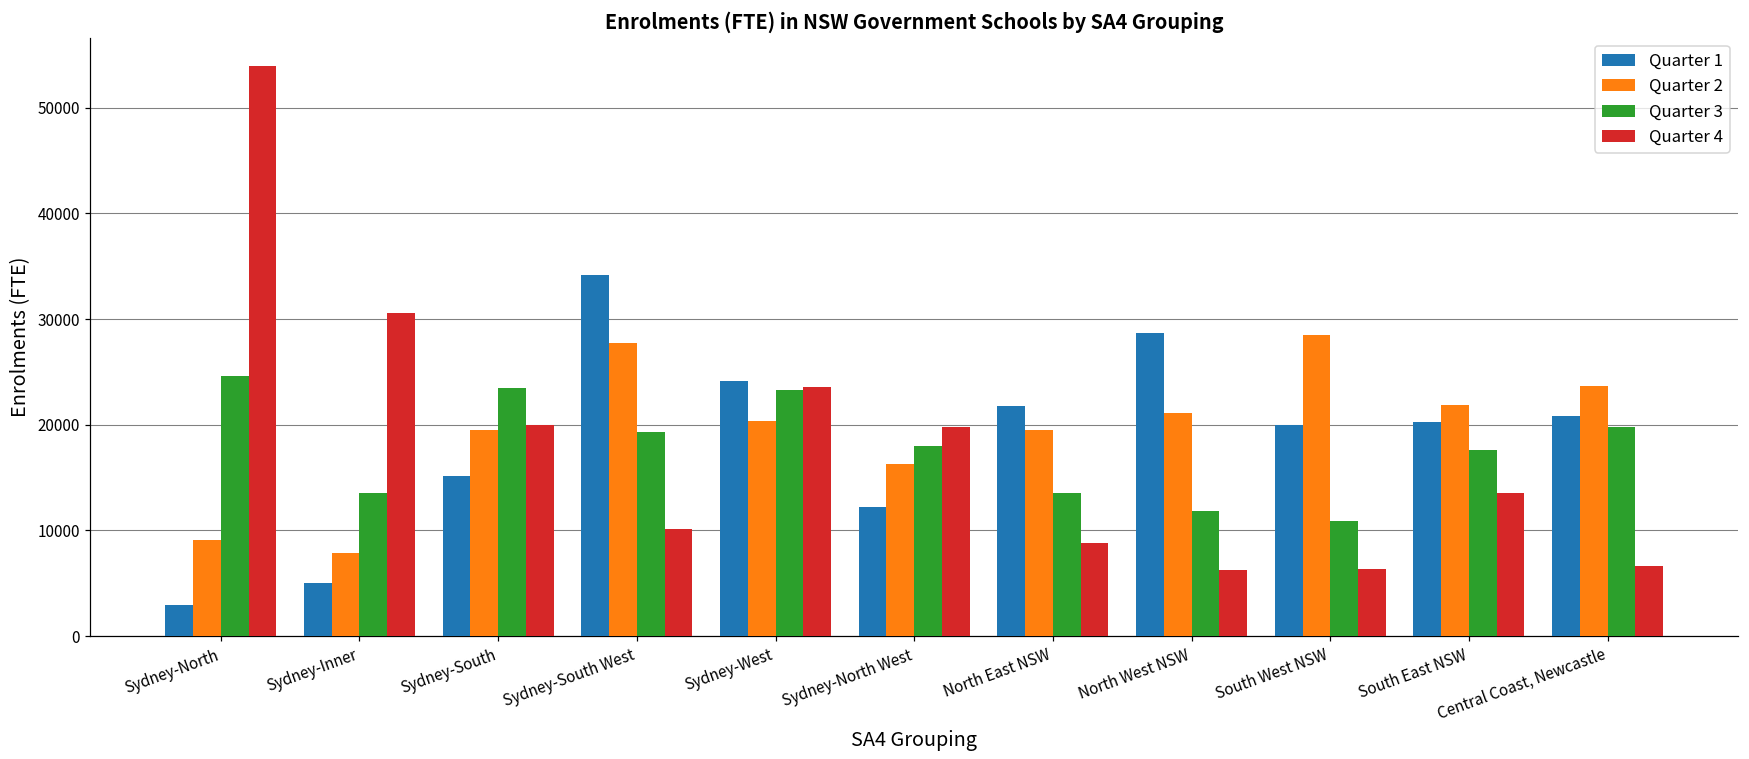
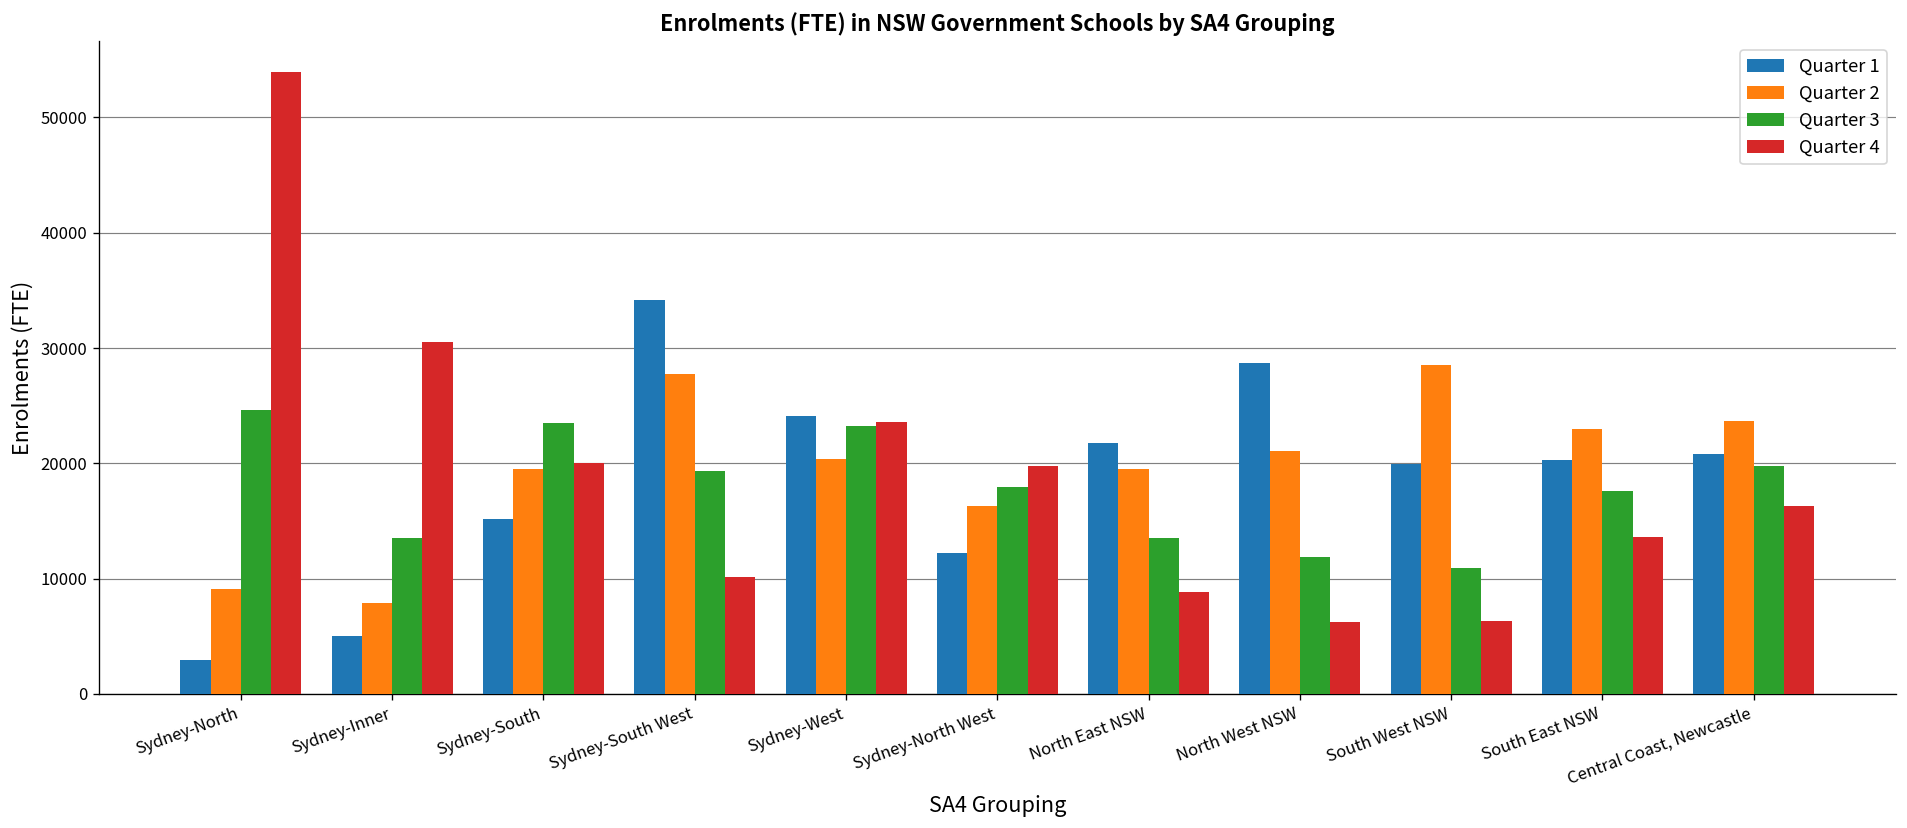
  {
    "Quarter 1": {
      "Sydney-North": 3000,
      "Sydney-Inner": 5000,
      "Sydney-South": 15000,
      "Sydney-South West": 34000,
      "Sydney-West": 24000,
      "Sydney-North West": 12000,
      "North East NSW": 22000,
      "North West NSW": 29000,
      "South West NSW": 20000,
      "South East NSW": 20000,
      "Central Coast, Newcastle": 21000
    },
    "Quarter 2": {
      "Sydney-North": 9000,
      "Sydney-Inner": 8000,
      "Sydney-South": 19000,
      "Sydney-South West": 28000,
      "Sydney-West": 20000,
      "Sydney-North West": 16000,
      "North East NSW": 19000,
      "North West NSW": 21000,
      "South West NSW": 29000,
-     "South East NSW": 22000,
+     "South East NSW": 23000,
      "Central Coast, Newcastle": 24000
    },
    "Quarter 3": {
      "Sydney-North": 25000,
      "Sydney-Inner": 14000,
      "Sydney-South": 23000,
      "Sydney-South West": 19000,
      "Sydney-West": 23000,
      "Sydney-North West": 18000,
      "North East NSW": 14000,
      "North West NSW": 12000,
      "South West NSW": 11000,
      "South East NSW": 18000,
      "Central Coast, Newcastle": 20000
    },
    "Quarter 4": {
      "Sydney-North": 54000,
      "Sydney-Inner": 31000,
      "Sydney-South": 20000,
      "Sydney-South West": 10000,
      "Sydney-West": 24000,
      "Sydney-North West": 20000,
      "North East NSW": 9000,
      "North West NSW": 6000,
      "South West NSW": 6000,
      "South East NSW": 14000,
-     "Central Coast, Newcastle": 7000
+     "Central Coast, Newcastle": 16000
    }
  }
